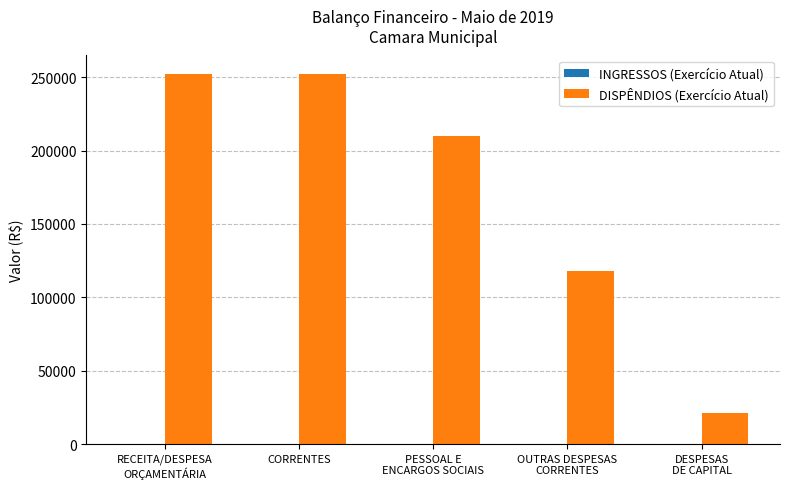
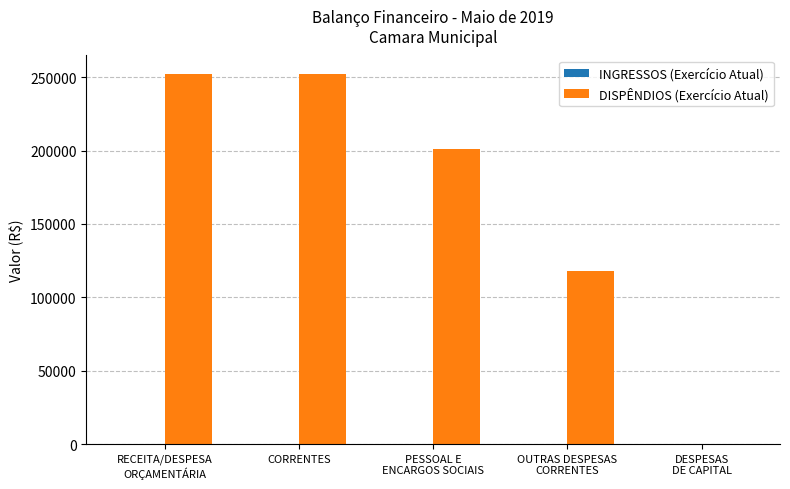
  {
    "INGRESSOS (Exercício Atual)": {
      "RECEITA/DESPESA ORÇAMENTÁRIA": 0,
      "CORRENTES": 0,
      "PESSOAL E ENCARGOS SOCIAIS": 0,
      "OUTRAS DESPESAS CORRENTES": 0,
      "DESPESAS DE CAPITAL": 0
    },
    "DISPÊNDIOS (Exercício Atual)": {
      "RECEITA/DESPESA ORÇAMENTÁRIA": 252000,
      "CORRENTES": 252000,
-     "PESSOAL E ENCARGOS SOCIAIS": 210000,
+     "PESSOAL E ENCARGOS SOCIAIS": 201000,
      "OUTRAS DESPESAS CORRENTES": 118000,
-     "DESPESAS DE CAPITAL": 22000
+     "DESPESAS DE CAPITAL": 0
    }
  }
